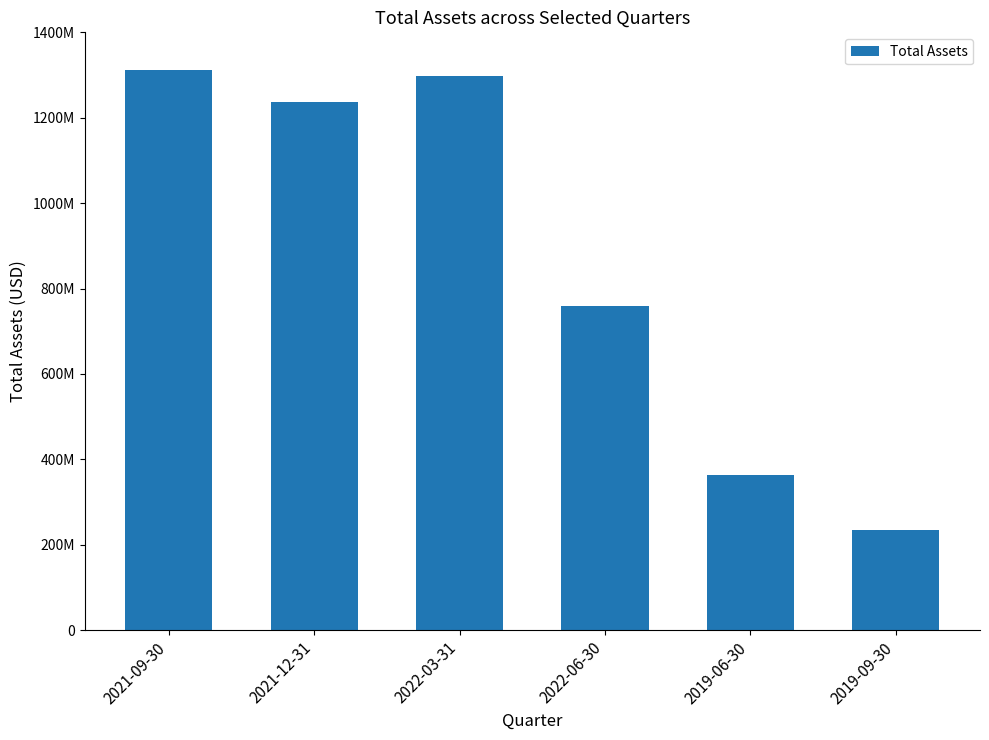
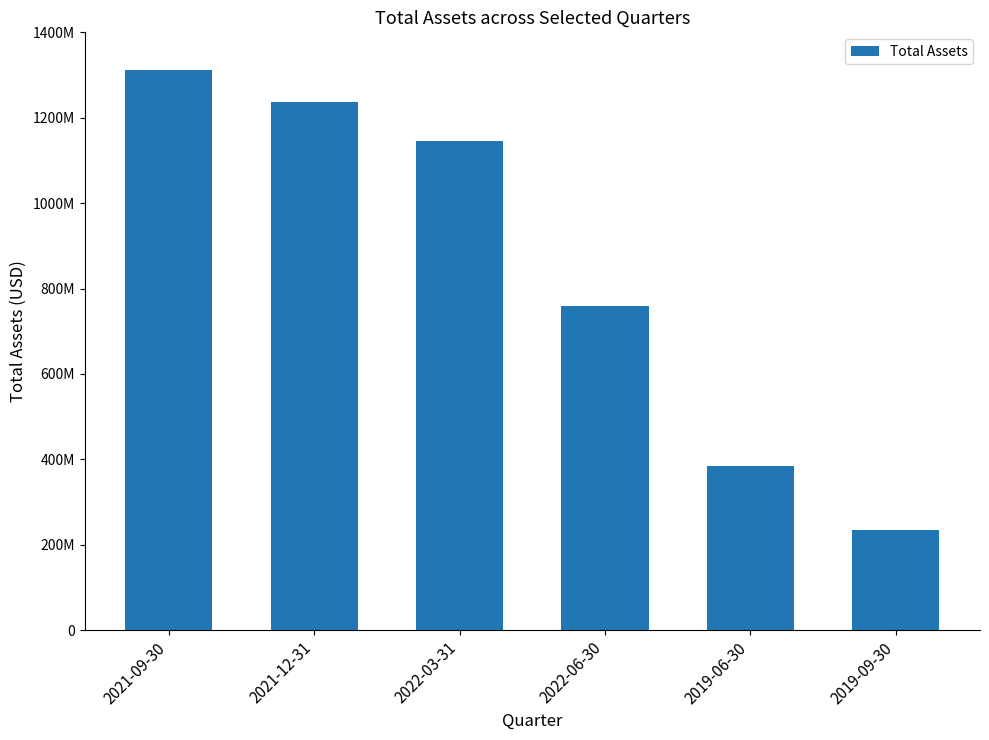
  {
    "2021-09-30": 1310000000,
    "2021-12-31": 1240000000,
-   "2022-03-31": 1300000000,
+   "2022-03-31": 1140000000,
    "2022-06-30": 760000000,
-   "2019-06-30": 360000000,
+   "2019-06-30": 380000000,
    "2019-09-30": 230000000
  }
